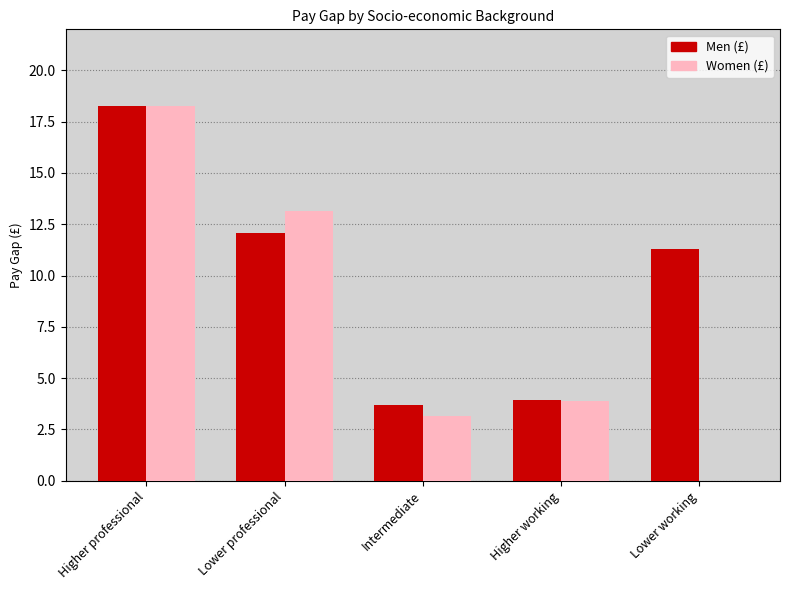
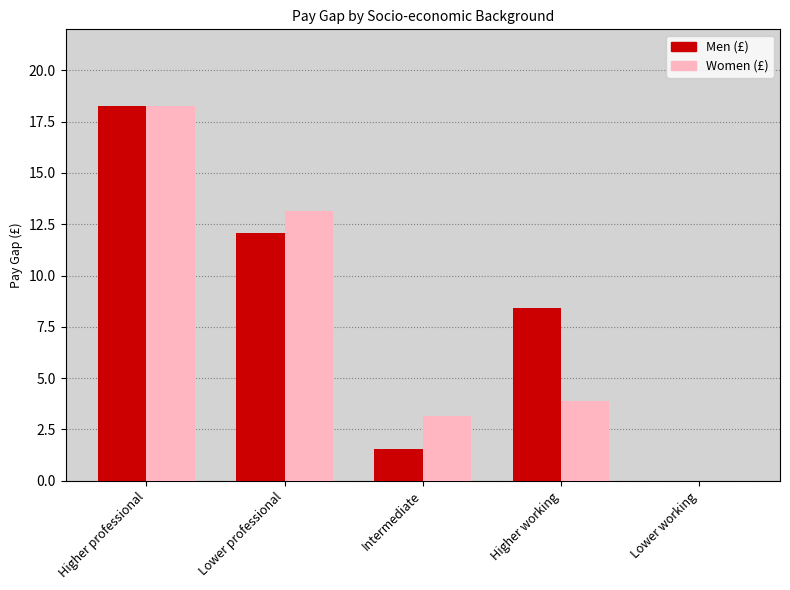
  {
    "Men (£)": {
      "Higher professional": 18.3,
      "Lower professional": 12.1,
-     "Intermediate": 3.7,
-     "Higher working": 3.9,
-     "Lower working": 11.3
+     "Intermediate": 1.5,
+     "Higher working": 8.4,
+     "Lower working": 0.0
    },
    "Women (£)": {
      "Higher professional": 18.3,
      "Lower professional": 13.2,
      "Intermediate": 3.2,
      "Higher working": 3.9,
      "Lower working": 0.0
    }
  }
